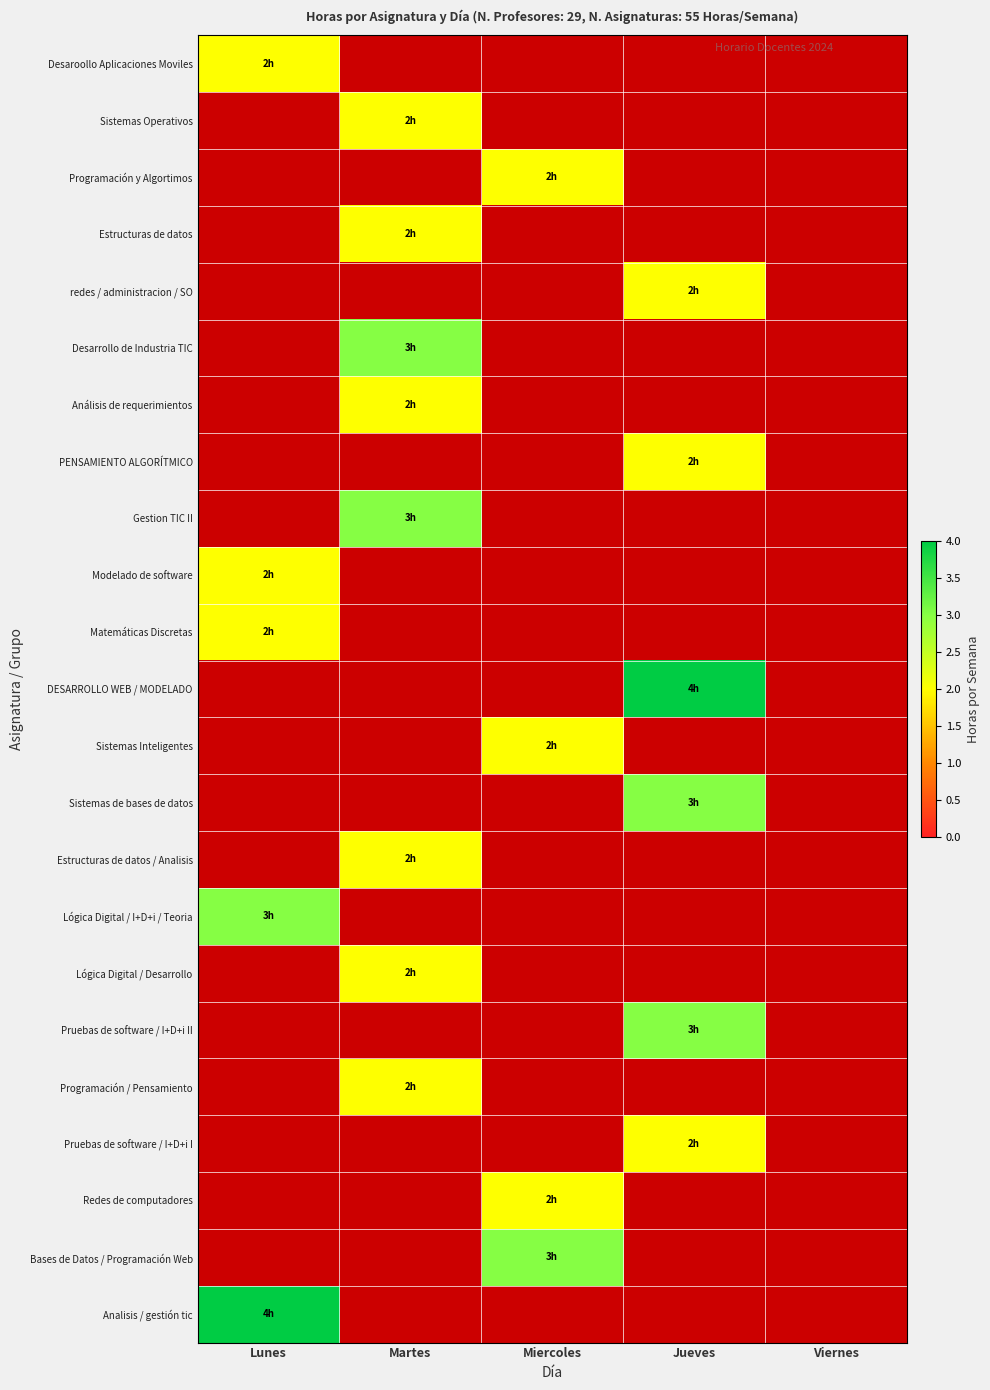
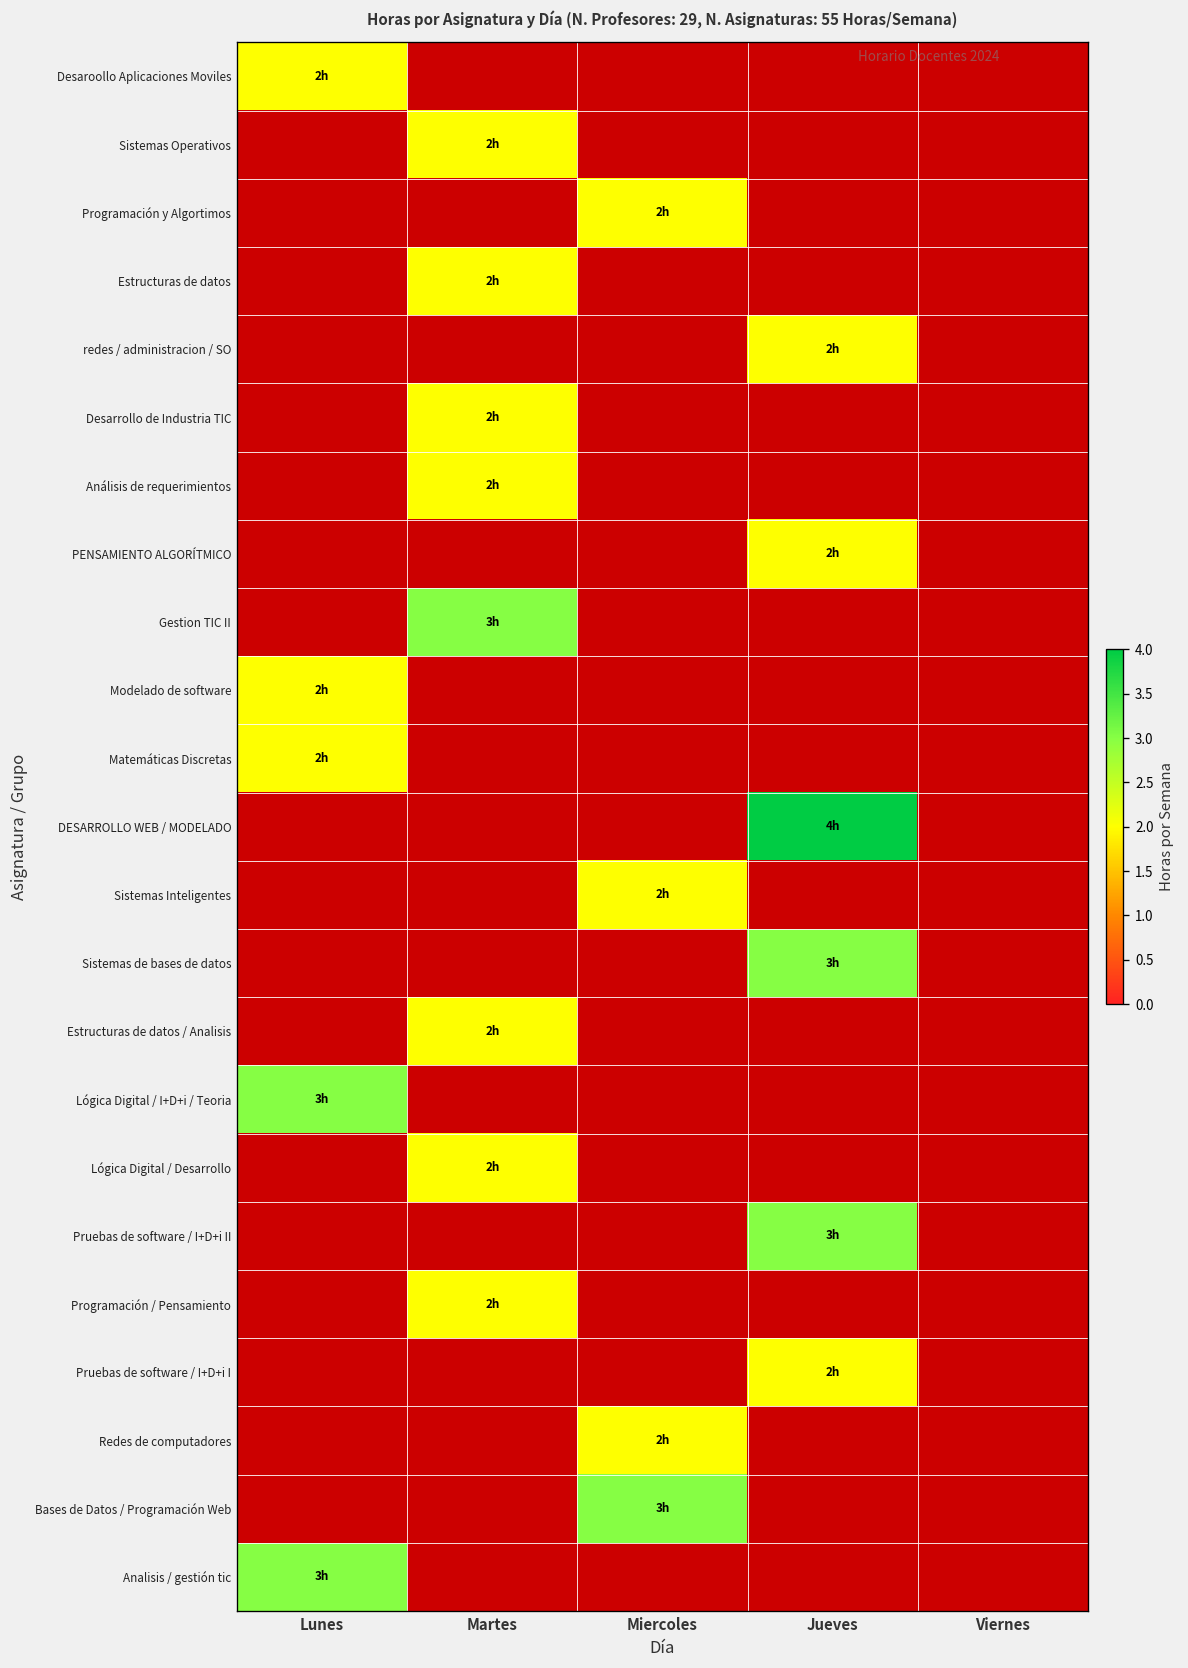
  {
    "Desaroollo Aplicaciones Moviles": {
      "Lunes": "2h"
    },
    "Sistemas Operativos": {
      "Martes": "2h"
    },
    "Programación y Algortimos": {
      "Miercoles": "2h"
    },
    "Estructuras de datos": {
      "Martes": "2h"
    },
    "redes / administracion / SO": {
      "Jueves": "2h"
    },
    "Desarrollo de Industria TIC": {
-     "Martes": "3h"
+     "Martes": "2h"
    },
    "Análisis de requerimientos": {
      "Martes": "2h"
    },
    "PENSAMIENTO ALGORÍTMICO": {
      "Jueves": "2h"
    },
    "Gestion TIC II": {
      "Martes": "3h"
    },
    "Modelado de software": {
      "Lunes": "2h"
    },
    "Matemáticas Discretas": {
      "Lunes": "2h"
    },
    "DESARROLLO WEB / MODELADO": {
      "Jueves": "4h"
    },
    "Sistemas Inteligentes": {
      "Miercoles": "2h"
    },
    "Sistemas de bases de datos": {
      "Jueves": "3h"
    },
    "Estructuras de datos / Analisis": {
      "Martes": "2h"
    },
    "Lógica Digital / I+D+i / Teoria": {
      "Lunes": "3h"
    },
    "Lógica Digital / Desarrollo": {
      "Martes": "2h"
    },
    "Pruebas de software / I+D+i II": {
      "Jueves": "3h"
    },
    "Programación / Pensamiento": {
      "Martes": "2h"
    },
    "Pruebas de software / I+D+i I": {
      "Jueves": "2h"
    },
    "Redes de computadores": {
      "Miercoles": "2h"
    },
    "Bases de Datos / Programación Web": {
      "Miercoles": "3h"
    },
    "Analisis / gestión tic": {
-     "Lunes": "4h"
+     "Lunes": "3h"
    }
  }
